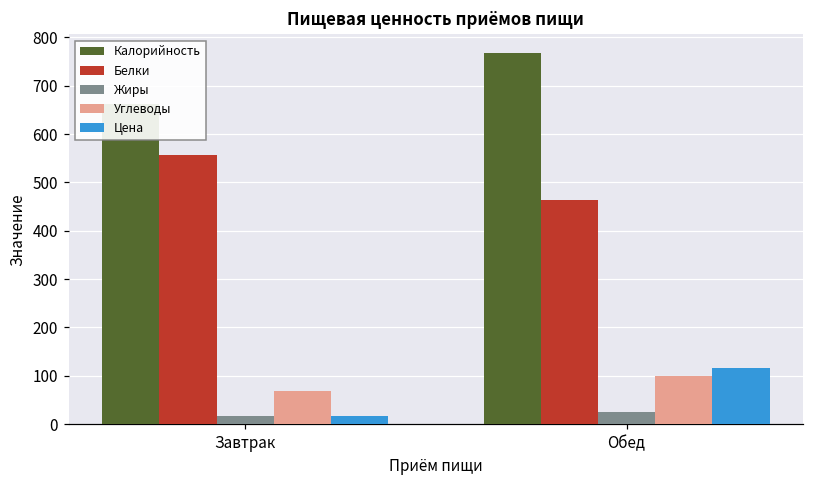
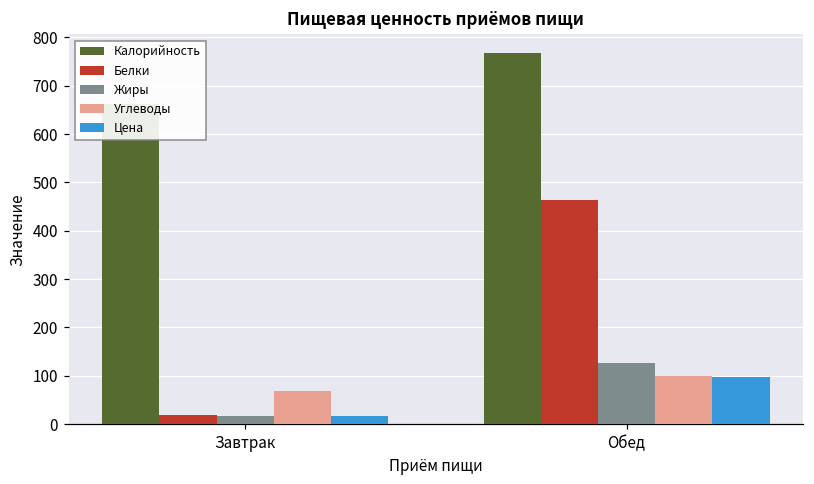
  {
    "Калорийность": {
      "Обед": 770
    },
    "Белки": {
-     "Завтрак": 560,
+     "Завтрак": 20,
      "Обед": 460
    },
    "Жиры": {
      "Завтрак": 20,
-     "Обед": 30
+     "Обед": 130
    },
    "Углеводы": {
      "Завтрак": 70,
      "Обед": 100
    },
    "Цена": {
      "Завтрак": 20,
-     "Обед": 120
+     "Обед": 100
    }
  }
